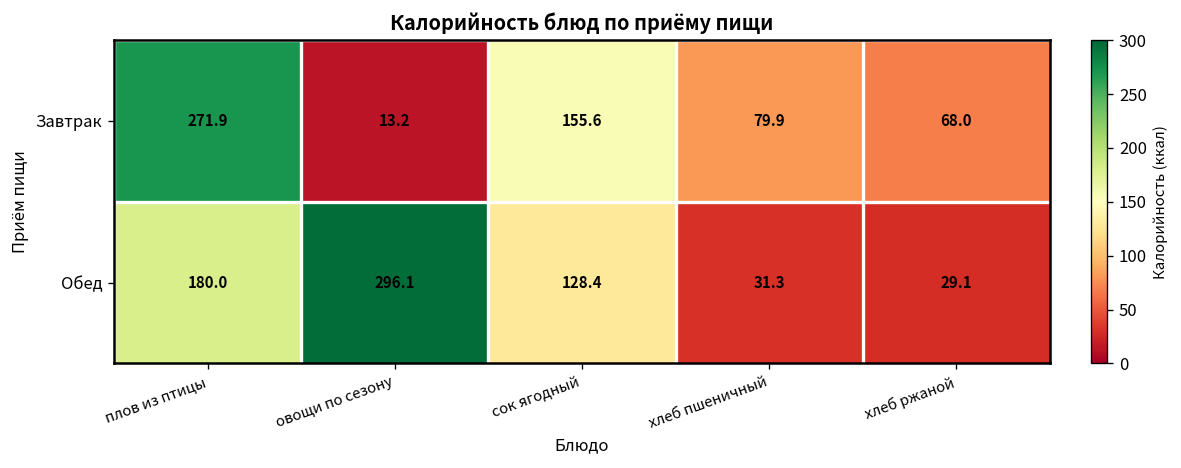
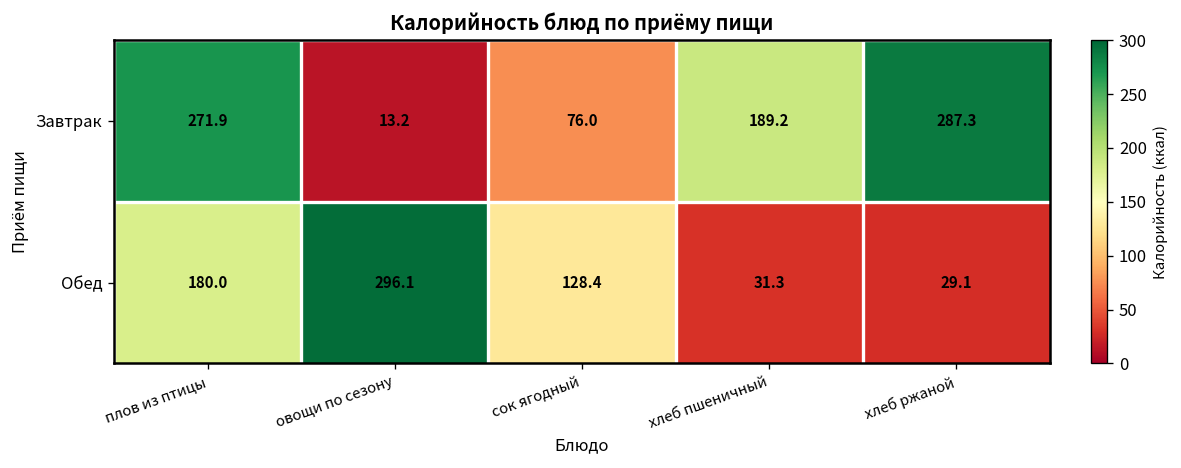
  {
    "Завтрак": {
      "плов из птицы": 271.9,
      "овощи по сезону": 13.2,
-     "сок ягодный": 155.6,
-     "хлеб пшеничный": 79.9,
-     "хлеб ржаной": 68.0
+     "сок ягодный": 76.0,
+     "хлеб пшеничный": 189.2,
+     "хлеб ржаной": 287.3
    },
    "Обед": {
      "плов из птицы": 180.0,
      "овощи по сезону": 296.1,
      "сок ягодный": 128.4,
      "хлеб пшеничный": 31.3,
      "хлеб ржаной": 29.1
    }
  }
